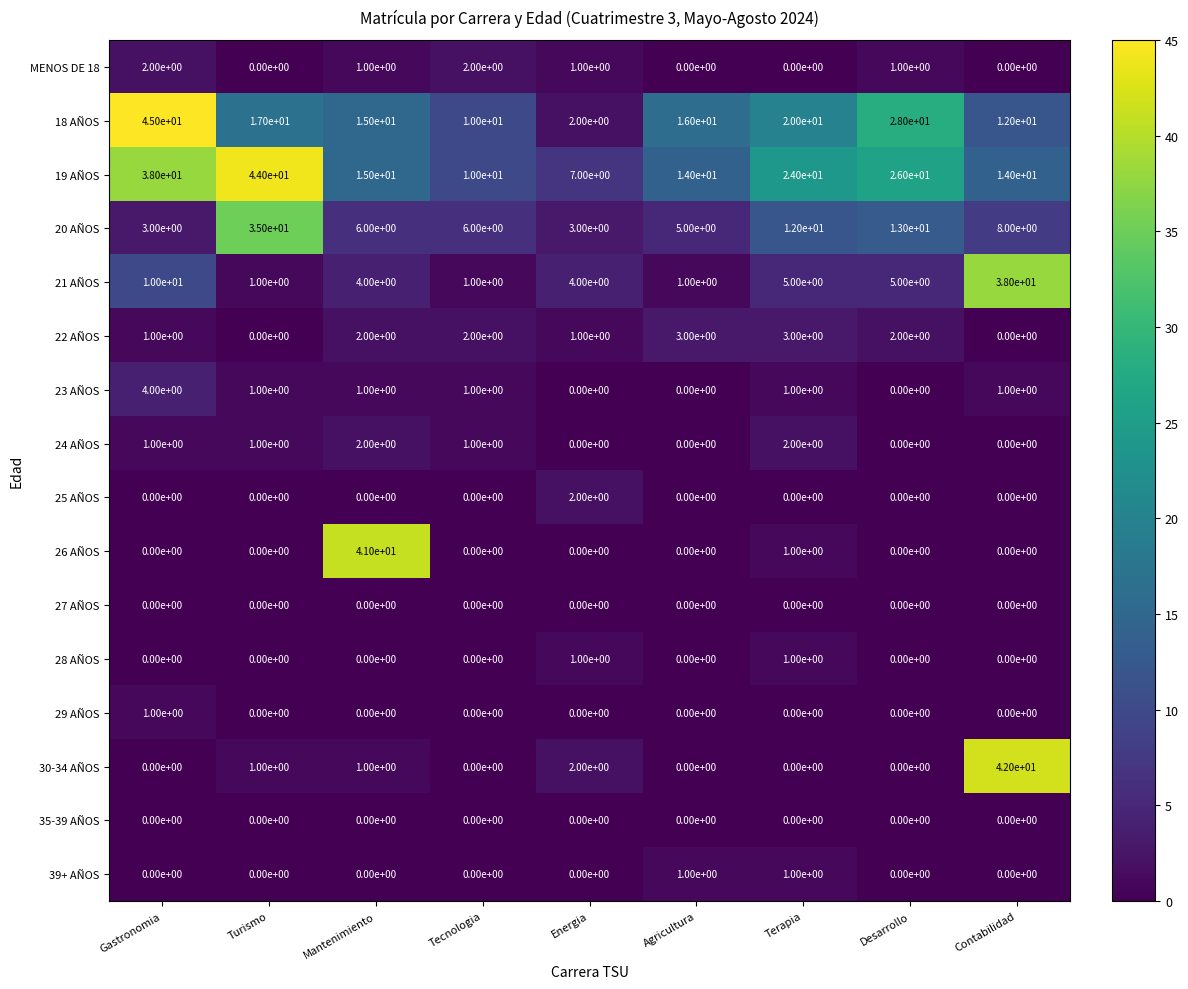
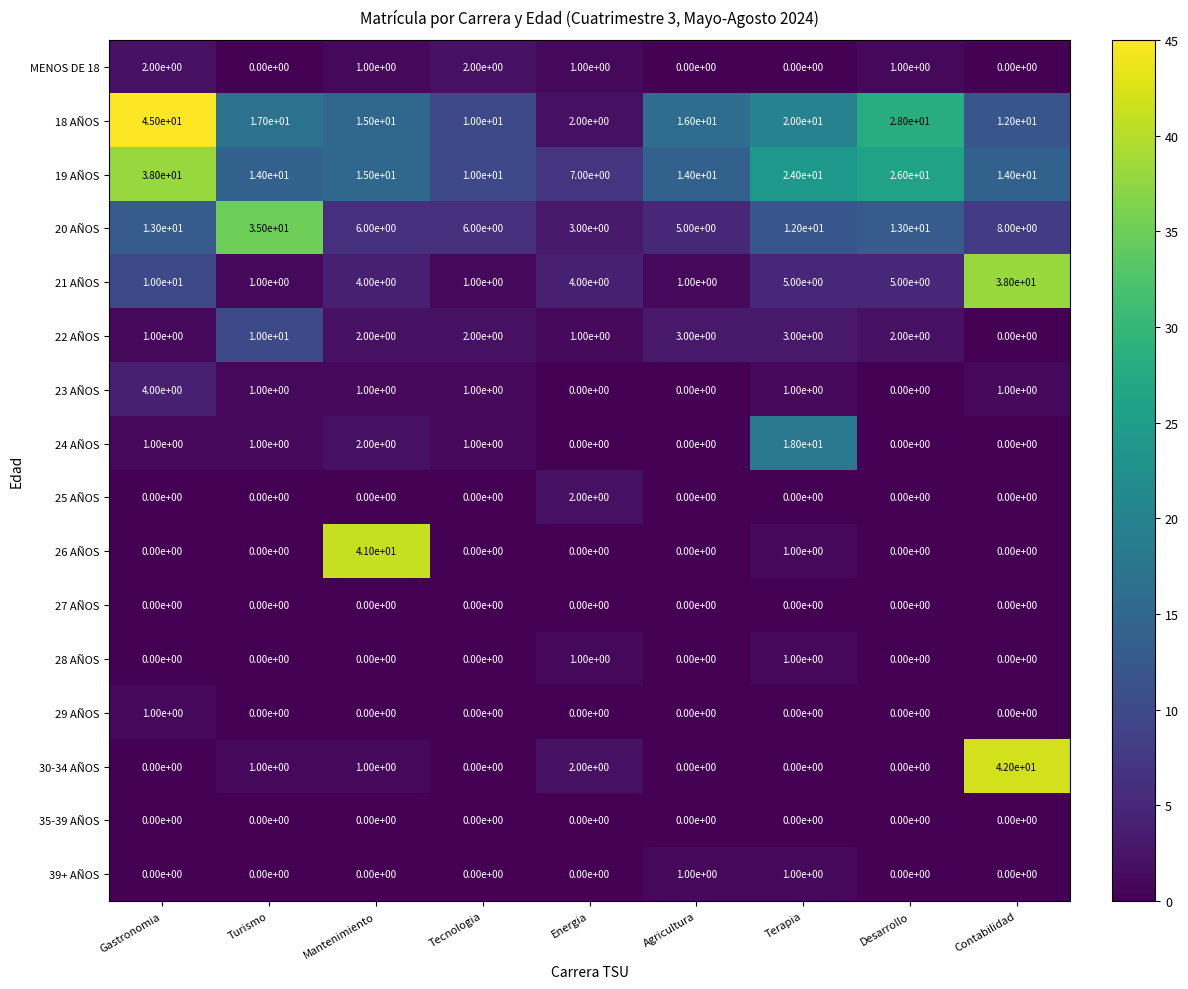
  {
    "MENOS DE 18": {
      "Gastronomia": "2.00e+00",
      "Turismo": "0.00e+00",
      "Mantenimiento": "1.00e+00",
      "Tecnologia": "2.00e+00",
      "Energia": "1.00e+00",
      "Agricultura": "0.00e+00",
      "Terapia": "0.00e+00",
      "Desarrollo": "1.00e+00",
      "Contabilidad": "0.00e+00"
    },
    "18 AÑOS": {
      "Gastronomia": "4.50e+01",
      "Turismo": "1.70e+01",
      "Mantenimiento": "1.50e+01",
      "Tecnologia": "1.00e+01",
      "Energia": "2.00e+00",
      "Agricultura": "1.60e+01",
      "Terapia": "2.00e+01",
      "Desarrollo": "2.80e+01",
      "Contabilidad": "1.20e+01"
    },
    "19 AÑOS": {
      "Gastronomia": "3.80e+01",
-     "Turismo": "4.40e+01",
+     "Turismo": "1.40e+01",
      "Mantenimiento": "1.50e+01",
      "Tecnologia": "1.00e+01",
      "Energia": "7.00e+00",
      "Agricultura": "1.40e+01",
      "Terapia": "2.40e+01",
      "Desarrollo": "2.60e+01",
      "Contabilidad": "1.40e+01"
    },
    "20 AÑOS": {
-     "Gastronomia": "3.00e+00",
+     "Gastronomia": "1.30e+01",
      "Turismo": "3.50e+01",
      "Mantenimiento": "6.00e+00",
      "Tecnologia": "6.00e+00",
      "Energia": "3.00e+00",
      "Agricultura": "5.00e+00",
      "Terapia": "1.20e+01",
      "Desarrollo": "1.30e+01",
      "Contabilidad": "8.00e+00"
    },
    "21 AÑOS": {
      "Gastronomia": "1.00e+01",
      "Turismo": "1.00e+00",
      "Mantenimiento": "4.00e+00",
      "Tecnologia": "1.00e+00",
      "Energia": "4.00e+00",
      "Agricultura": "1.00e+00",
      "Terapia": "5.00e+00",
      "Desarrollo": "5.00e+00",
      "Contabilidad": "3.80e+01"
    },
    "22 AÑOS": {
      "Gastronomia": "1.00e+00",
-     "Turismo": "0.00e+00",
+     "Turismo": "1.00e+01",
      "Mantenimiento": "2.00e+00",
      "Tecnologia": "2.00e+00",
      "Energia": "1.00e+00",
      "Agricultura": "3.00e+00",
      "Terapia": "3.00e+00",
      "Desarrollo": "2.00e+00",
      "Contabilidad": "0.00e+00"
    },
    "23 AÑOS": {
      "Gastronomia": "4.00e+00",
      "Turismo": "1.00e+00",
      "Mantenimiento": "1.00e+00",
      "Tecnologia": "1.00e+00",
      "Energia": "0.00e+00",
      "Agricultura": "0.00e+00",
      "Terapia": "1.00e+00",
      "Desarrollo": "0.00e+00",
      "Contabilidad": "1.00e+00"
    },
    "24 AÑOS": {
      "Gastronomia": "1.00e+00",
      "Turismo": "1.00e+00",
      "Mantenimiento": "2.00e+00",
      "Tecnologia": "1.00e+00",
      "Energia": "0.00e+00",
      "Agricultura": "0.00e+00",
-     "Terapia": "2.00e+00",
+     "Terapia": "1.80e+01",
      "Desarrollo": "0.00e+00",
      "Contabilidad": "0.00e+00"
    },
    "25 AÑOS": {
      "Gastronomia": "0.00e+00",
      "Turismo": "0.00e+00",
      "Mantenimiento": "0.00e+00",
      "Tecnologia": "0.00e+00",
      "Energia": "2.00e+00",
      "Agricultura": "0.00e+00",
      "Terapia": "0.00e+00",
      "Desarrollo": "0.00e+00",
      "Contabilidad": "0.00e+00"
    },
    "26 AÑOS": {
      "Gastronomia": "0.00e+00",
      "Turismo": "0.00e+00",
      "Mantenimiento": "4.10e+01",
      "Tecnologia": "0.00e+00",
      "Energia": "0.00e+00",
      "Agricultura": "0.00e+00",
      "Terapia": "1.00e+00",
      "Desarrollo": "0.00e+00",
      "Contabilidad": "0.00e+00"
    },
    "27 AÑOS": {
      "Gastronomia": "0.00e+00",
      "Turismo": "0.00e+00",
      "Mantenimiento": "0.00e+00",
      "Tecnologia": "0.00e+00",
      "Energia": "0.00e+00",
      "Agricultura": "0.00e+00",
      "Terapia": "0.00e+00",
      "Desarrollo": "0.00e+00",
      "Contabilidad": "0.00e+00"
    },
    "28 AÑOS": {
      "Gastronomia": "0.00e+00",
      "Turismo": "0.00e+00",
      "Mantenimiento": "0.00e+00",
      "Tecnologia": "0.00e+00",
      "Energia": "1.00e+00",
      "Agricultura": "0.00e+00",
      "Terapia": "1.00e+00",
      "Desarrollo": "0.00e+00",
      "Contabilidad": "0.00e+00"
    },
    "29 AÑOS": {
      "Gastronomia": "1.00e+00",
      "Turismo": "0.00e+00",
      "Mantenimiento": "0.00e+00",
      "Tecnologia": "0.00e+00",
      "Energia": "0.00e+00",
      "Agricultura": "0.00e+00",
      "Terapia": "0.00e+00",
      "Desarrollo": "0.00e+00",
      "Contabilidad": "0.00e+00"
    },
    "30-34 AÑOS": {
      "Gastronomia": "0.00e+00",
      "Turismo": "1.00e+00",
      "Mantenimiento": "1.00e+00",
      "Tecnologia": "0.00e+00",
      "Energia": "2.00e+00",
      "Agricultura": "0.00e+00",
      "Terapia": "0.00e+00",
      "Desarrollo": "0.00e+00",
      "Contabilidad": "4.20e+01"
    },
    "35-39 AÑOS": {
      "Gastronomia": "0.00e+00",
      "Turismo": "0.00e+00",
      "Mantenimiento": "0.00e+00",
      "Tecnologia": "0.00e+00",
      "Energia": "0.00e+00",
      "Agricultura": "0.00e+00",
      "Terapia": "0.00e+00",
      "Desarrollo": "0.00e+00",
      "Contabilidad": "0.00e+00"
    },
    "39+ AÑOS": {
      "Gastronomia": "0.00e+00",
      "Turismo": "0.00e+00",
      "Mantenimiento": "0.00e+00",
      "Tecnologia": "0.00e+00",
      "Energia": "0.00e+00",
      "Agricultura": "1.00e+00",
      "Terapia": "1.00e+00",
      "Desarrollo": "0.00e+00",
      "Contabilidad": "0.00e+00"
    }
  }
